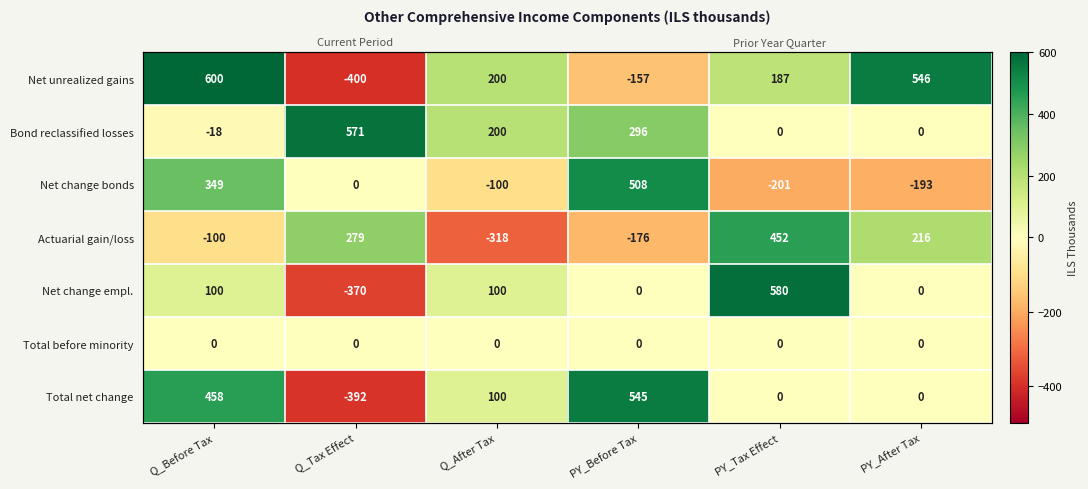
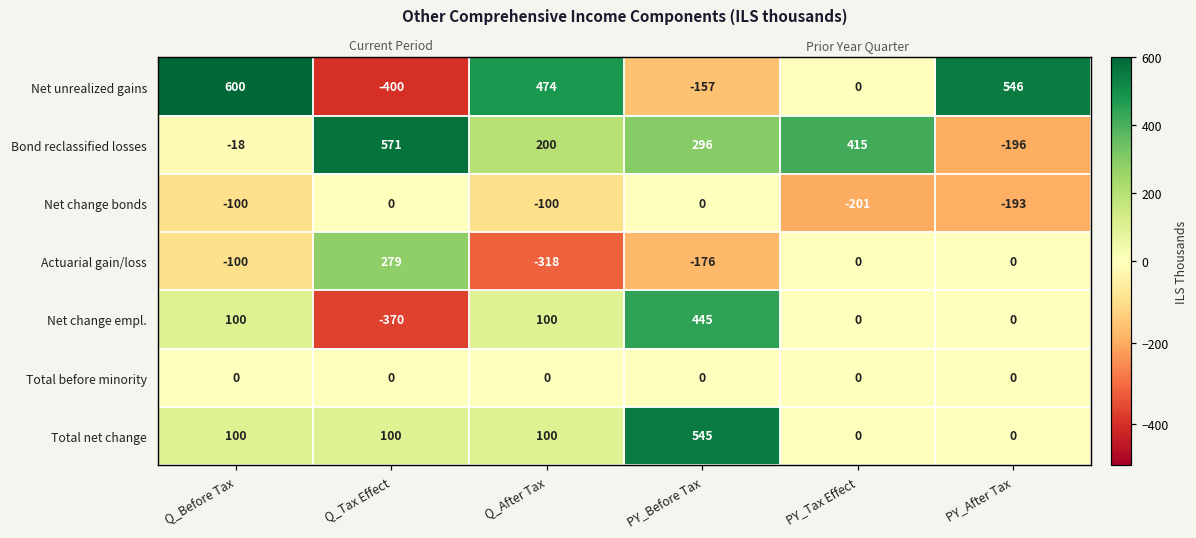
  {
    "Net unrealized gains": {
      "Q_Before Tax": 600,
      "Q_Tax Effect": -400,
-     "Q_After Tax": 200,
+     "Q_After Tax": 474,
      "PY_Before Tax": -157,
-     "PY_Tax Effect": 187,
+     "PY_Tax Effect": 0,
      "PY_After Tax": 546
    },
    "Bond reclassified losses": {
      "Q_Before Tax": -18,
      "Q_Tax Effect": 571,
      "Q_After Tax": 200,
      "PY_Before Tax": 296,
-     "PY_Tax Effect": 0,
-     "PY_After Tax": 0
+     "PY_Tax Effect": 415,
+     "PY_After Tax": -196
    },
    "Net change bonds": {
-     "Q_Before Tax": 349,
+     "Q_Before Tax": -100,
      "Q_Tax Effect": 0,
      "Q_After Tax": -100,
-     "PY_Before Tax": 508,
+     "PY_Before Tax": 0,
      "PY_Tax Effect": -201,
      "PY_After Tax": -193
    },
    "Actuarial gain/loss": {
      "Q_Before Tax": -100,
      "Q_Tax Effect": 279,
      "Q_After Tax": -318,
      "PY_Before Tax": -176,
-     "PY_Tax Effect": 452,
-     "PY_After Tax": 216
+     "PY_Tax Effect": 0,
+     "PY_After Tax": 0
    },
    "Net change empl.": {
      "Q_Before Tax": 100,
      "Q_Tax Effect": -370,
      "Q_After Tax": 100,
-     "PY_Before Tax": 0,
-     "PY_Tax Effect": 580,
+     "PY_Before Tax": 445,
+     "PY_Tax Effect": 0,
      "PY_After Tax": 0
    },
    "Total before minority": {
      "Q_Before Tax": 0,
      "Q_Tax Effect": 0,
      "Q_After Tax": 0,
      "PY_Before Tax": 0,
      "PY_Tax Effect": 0,
      "PY_After Tax": 0
    },
    "Total net change": {
-     "Q_Before Tax": 458,
-     "Q_Tax Effect": -392,
+     "Q_Before Tax": 100,
+     "Q_Tax Effect": 100,
      "Q_After Tax": 100,
      "PY_Before Tax": 545,
      "PY_Tax Effect": 0,
      "PY_After Tax": 0
    }
  }
